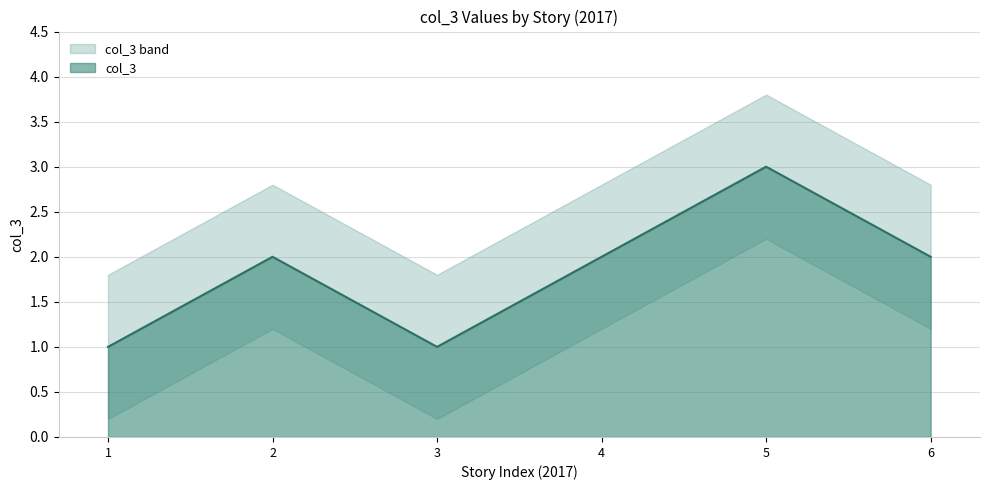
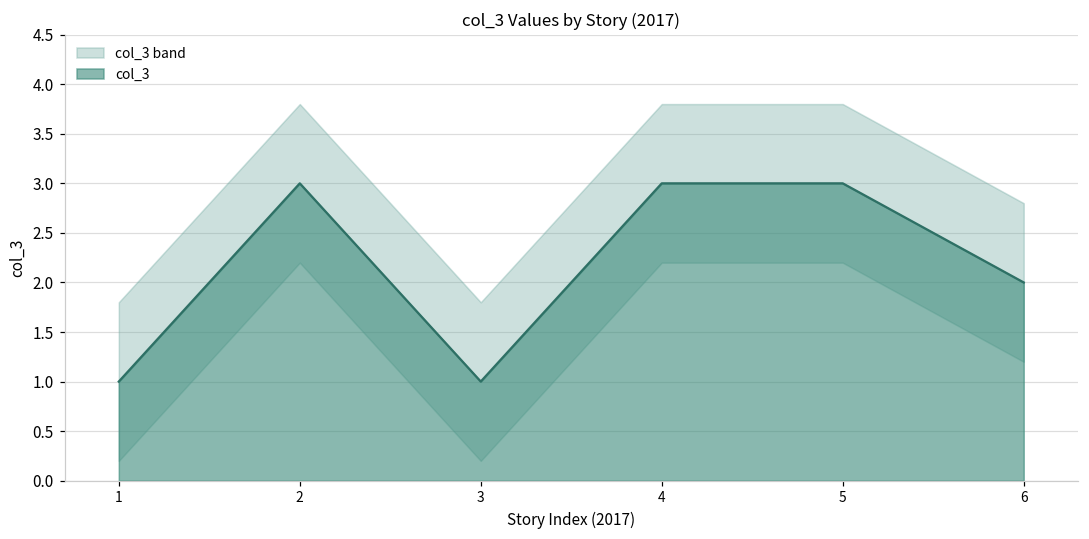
  {
    "col_3": {
      "1": 1,
-     "2": 2,
+     "2": 3,
      "3": 1,
-     "4": 2,
+     "4": 3,
      "5": 3,
      "6": 2
    }
  }
